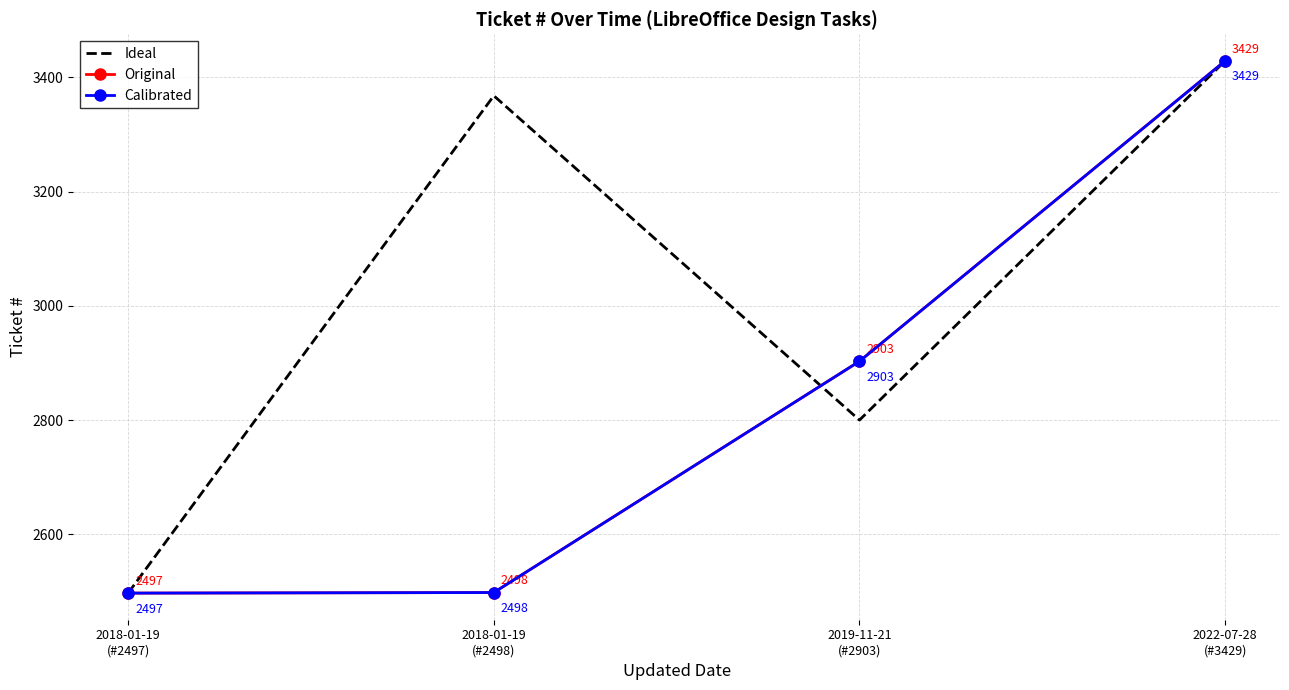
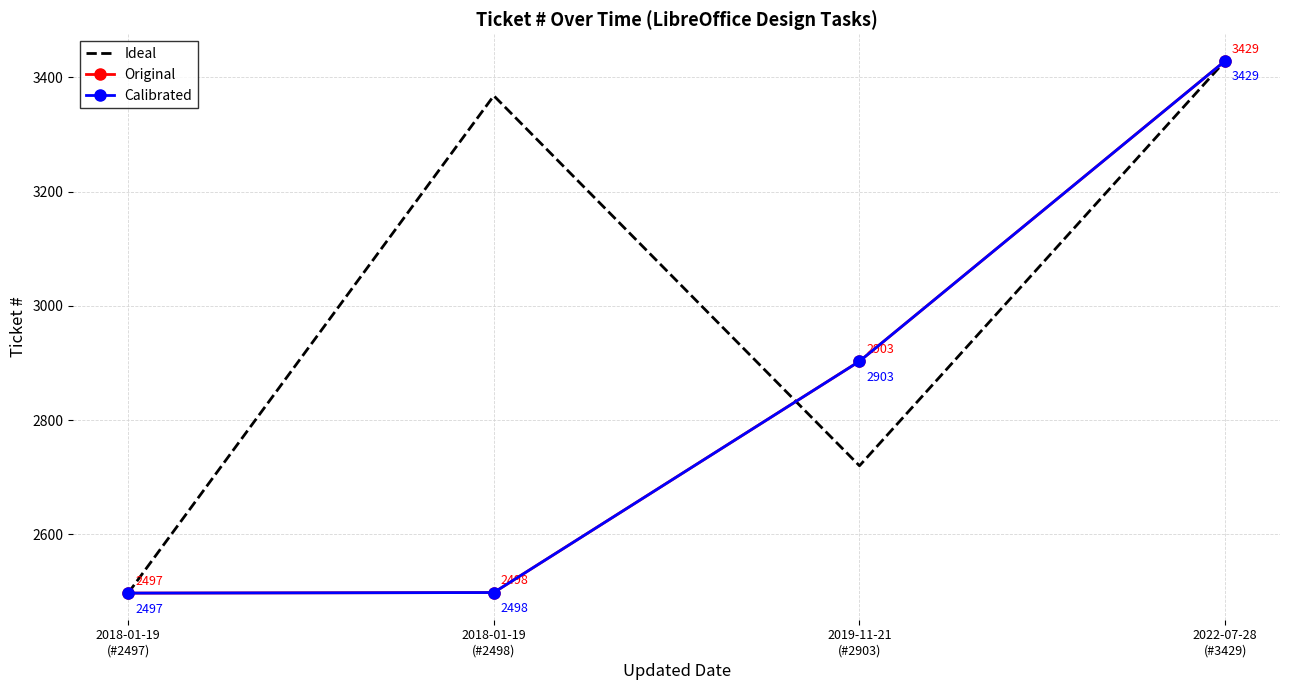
  {
    "Ideal": {
      "2018-01-19 (#2498)": 3370,
-     "2019-11-21 (#2903)": 2800
+     "2019-11-21 (#2903)": 2720
    },
    "Calibrated": {
      "2018-01-19 (#2498)": 2498,
      "2019-11-21 (#2903)": 2903
    }
  }
